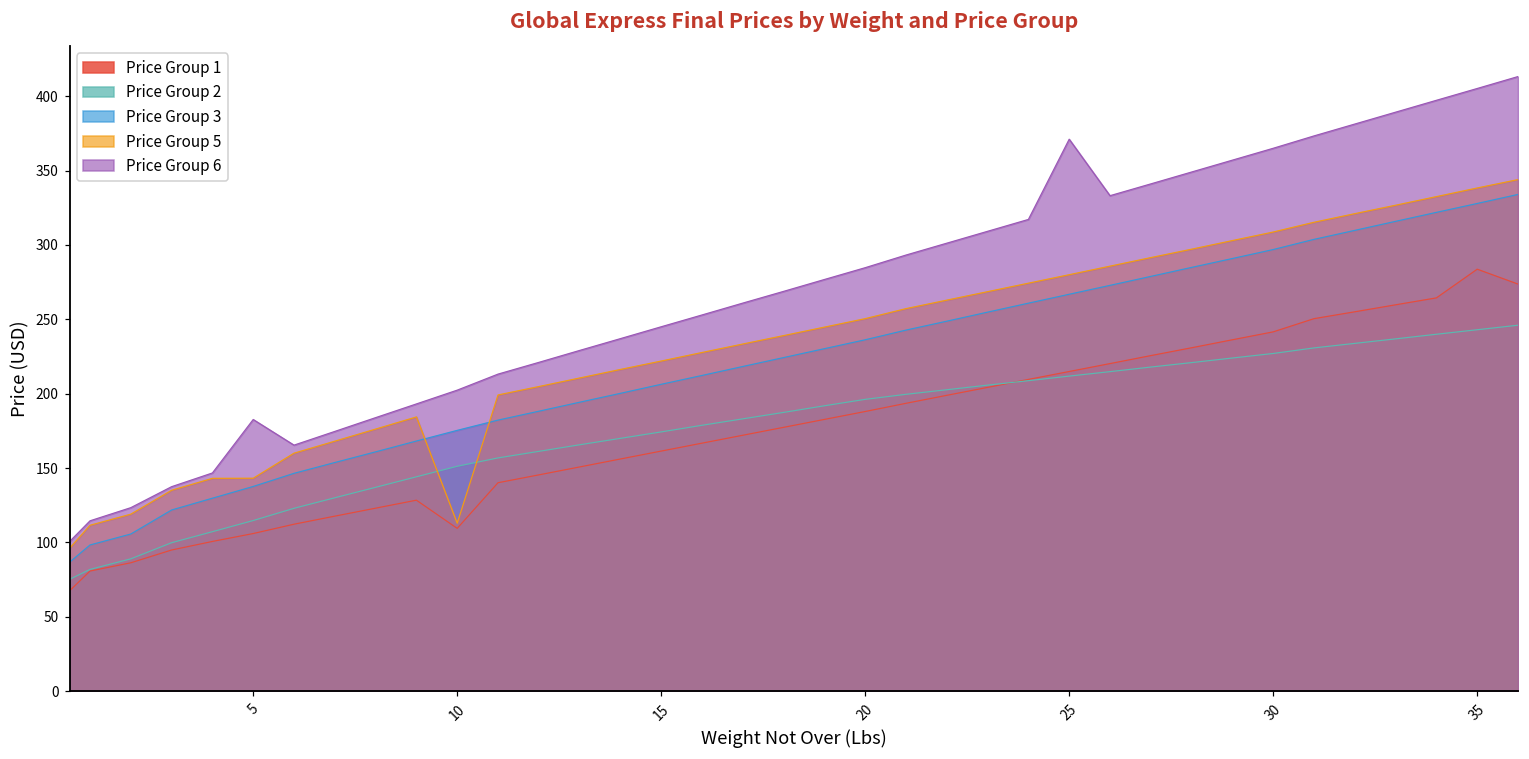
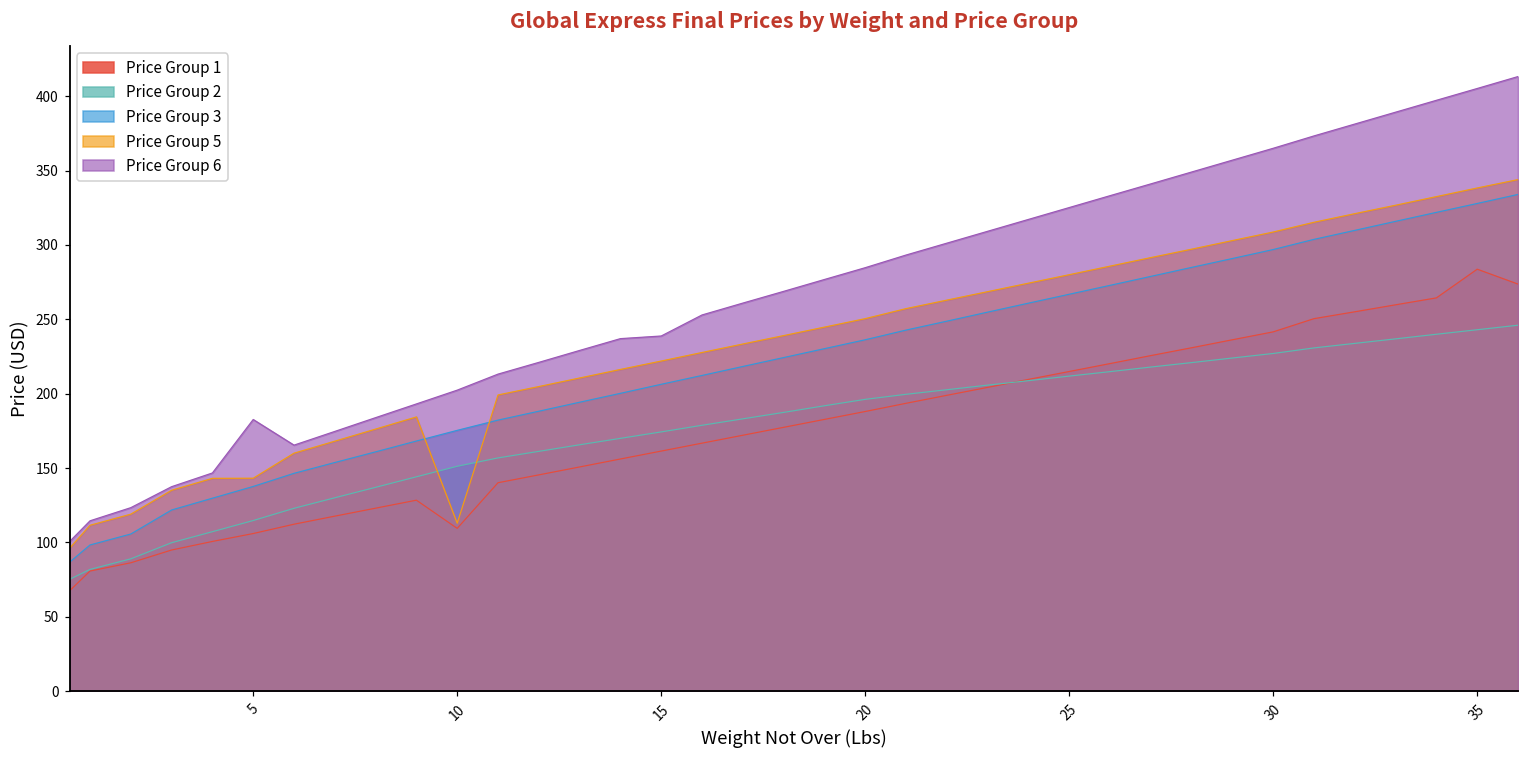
  {
    "Price Group 1": {
      "5": 106,
      "10": 110,
      "15": 161,
      "20": 188,
      "25": 215,
      "30": 242,
      "35": 284
    },
    "Price Group 5": {
      "5": 143,
      "10": 113,
      "15": 222,
      "20": 250,
      "25": 280,
      "30": 309,
      "35": 338
    },
    "Price Group 6": {
      "5": 183,
      "10": 202,
-     "15": 245,
+     "15": 239,
      "20": 285,
-     "25": 371,
+     "25": 325,
      "30": 365,
      "35": 405
    }
  }
